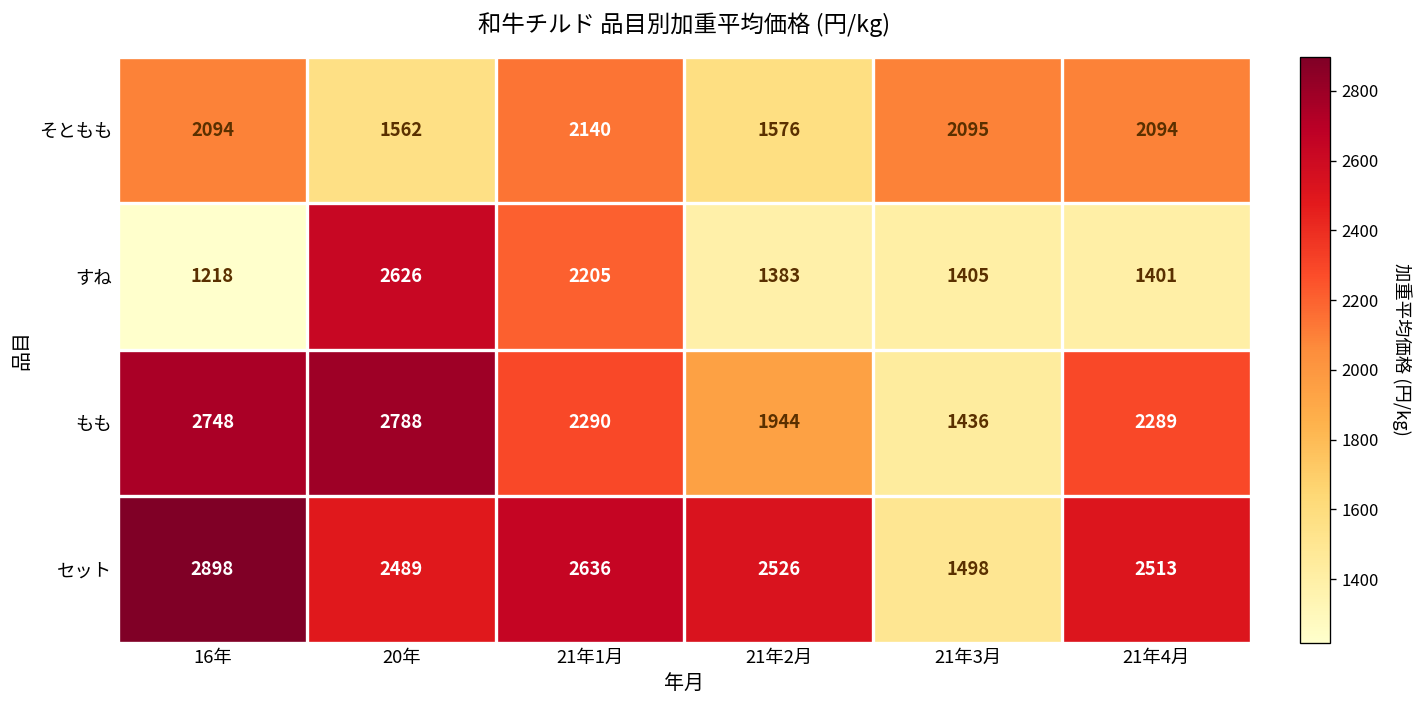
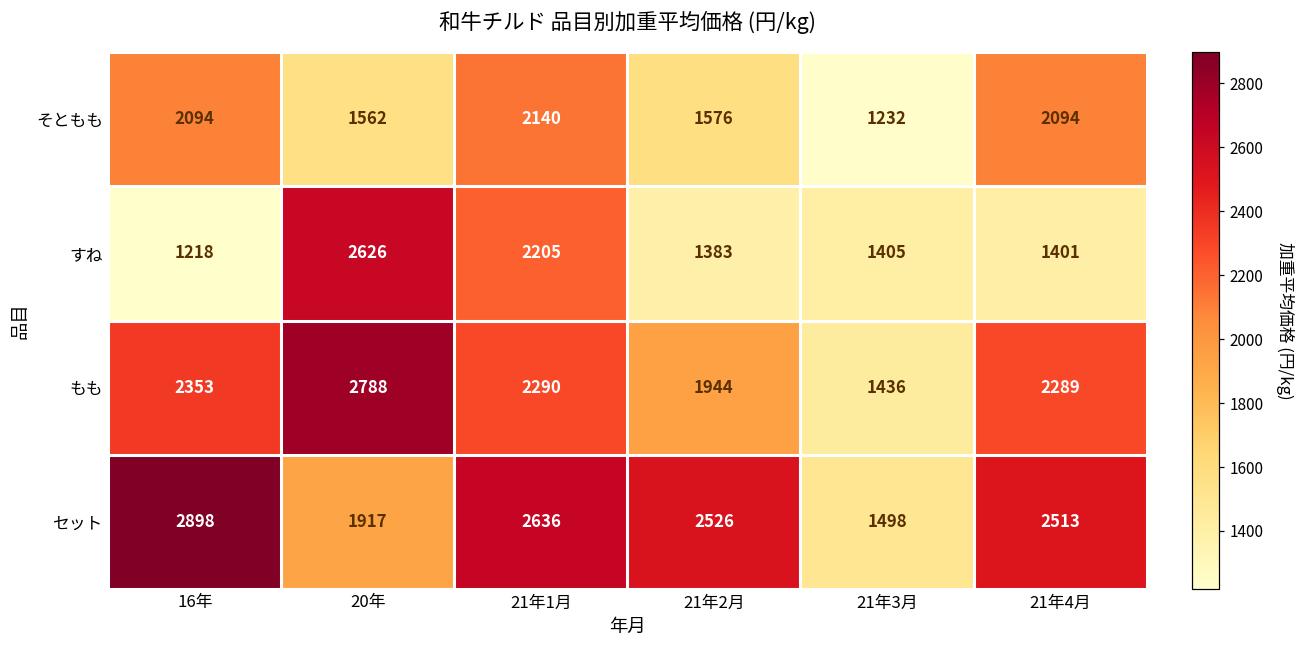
  {
    "そともも": {
      "16年": 2094,
      "20年": 1562,
      "21年1月": 2140,
      "21年2月": 1576,
-     "21年3月": 2095,
+     "21年3月": 1232,
      "21年4月": 2094
    },
    "すね": {
      "16年": 1218,
      "20年": 2626,
      "21年1月": 2205,
      "21年2月": 1383,
      "21年3月": 1405,
      "21年4月": 1401
    },
    "もも": {
-     "16年": 2748,
+     "16年": 2353,
      "20年": 2788,
      "21年1月": 2290,
      "21年2月": 1944,
      "21年3月": 1436,
      "21年4月": 2289
    },
    "セット": {
      "16年": 2898,
-     "20年": 2489,
+     "20年": 1917,
      "21年1月": 2636,
      "21年2月": 2526,
      "21年3月": 1498,
      "21年4月": 2513
    }
  }
